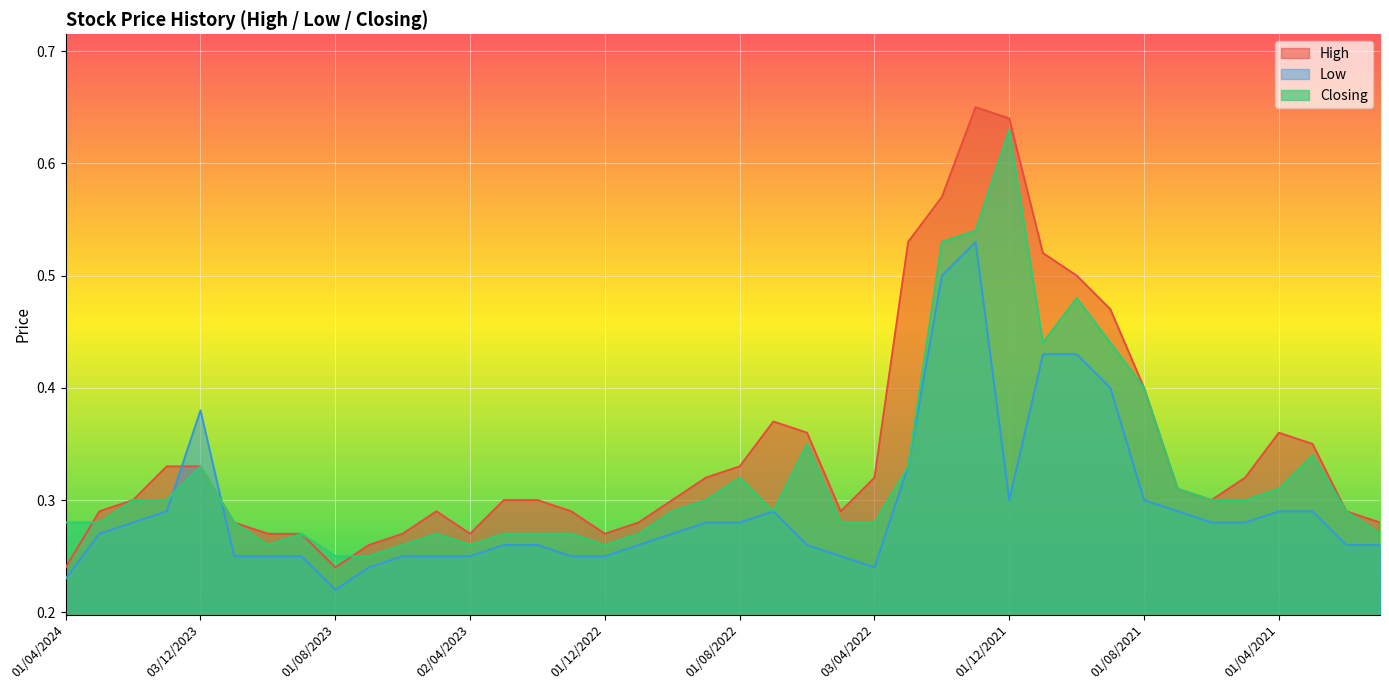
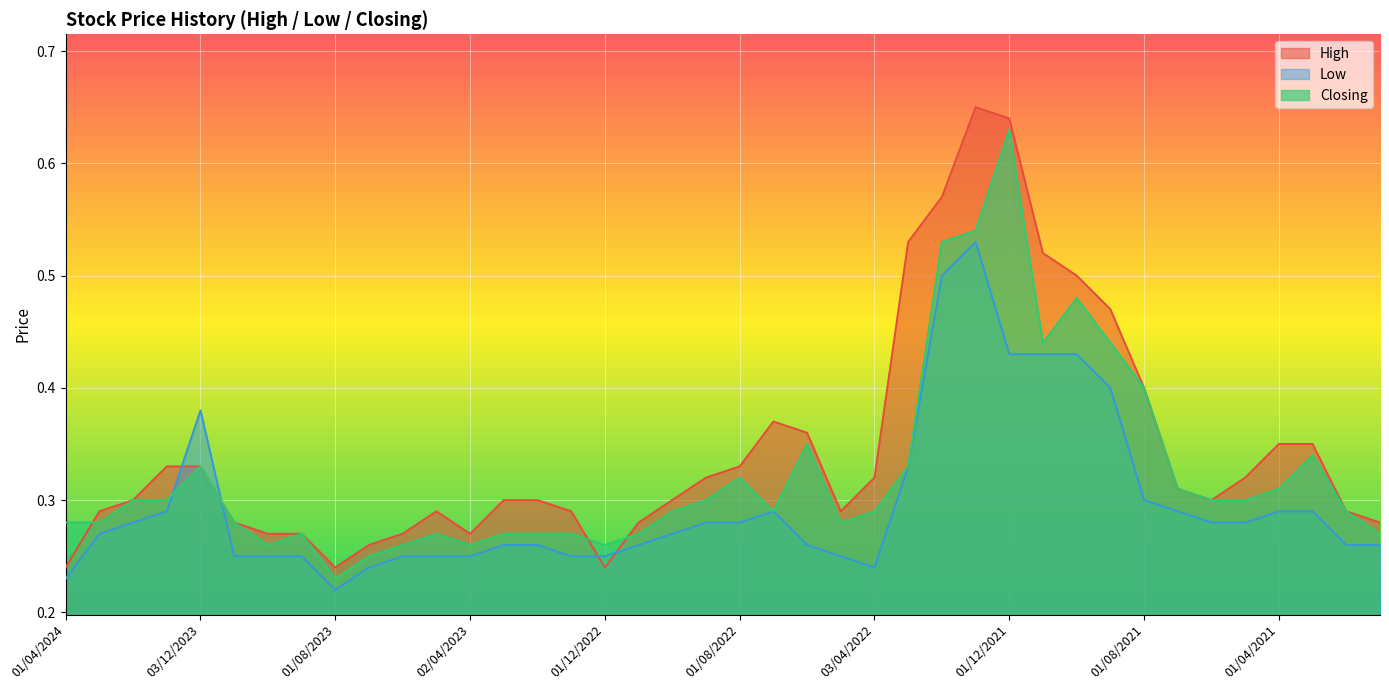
  {
    "High": {
      "01/04/2024": 0.24,
      "01/08/2023": 0.24,
      "02/04/2023": 0.27,
-     "01/12/2022": 0.27,
+     "01/12/2022": 0.24,
      "01/08/2022": 0.33,
      "03/04/2022": 0.32,
      "01/12/2021": 0.64,
-     "01/04/2021": 0.36
+     "01/04/2021": 0.35
    },
    "Low": {
      "01/04/2024": 0.23,
      "03/12/2023": 0.38,
      "01/08/2023": 0.22,
      "02/04/2023": 0.25,
      "01/12/2022": 0.25,
      "01/08/2022": 0.28,
      "03/04/2022": 0.24,
-     "01/12/2021": 0.30,
+     "01/12/2021": 0.43,
      "01/08/2021": 0.30,
      "01/04/2021": 0.29
    },
    "Closing": {
      "01/04/2024": 0.28,
-     "01/08/2023": 0.25,
+     "01/08/2023": 0.23,
      "02/04/2023": 0.26,
      "01/12/2022": 0.26,
      "01/08/2022": 0.32,
-     "03/04/2022": 0.28,
+     "03/04/2022": 0.29,
      "01/12/2021": 0.63,
      "01/04/2021": 0.31
    }
  }
